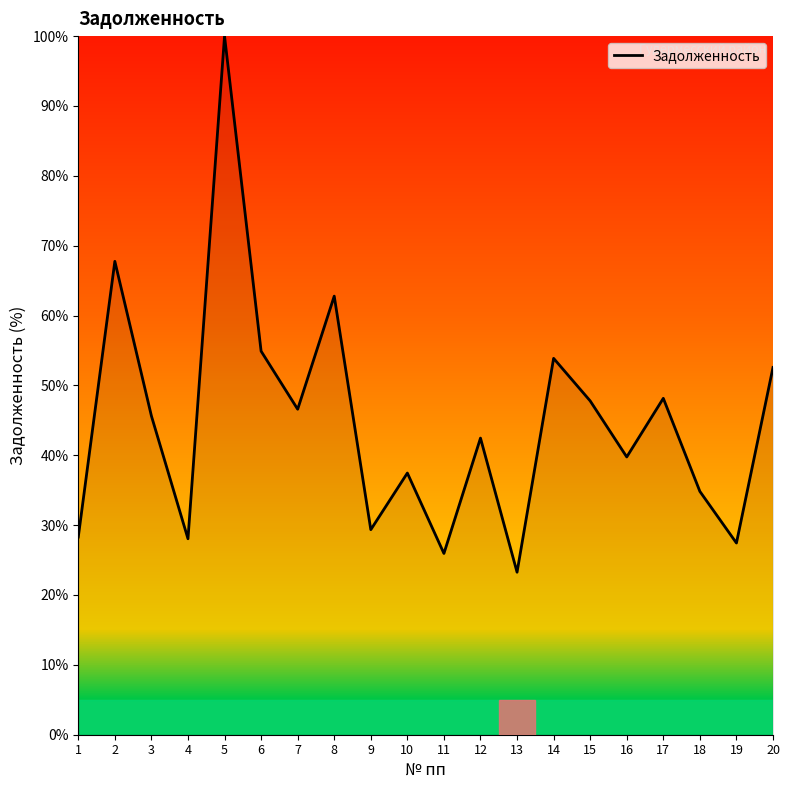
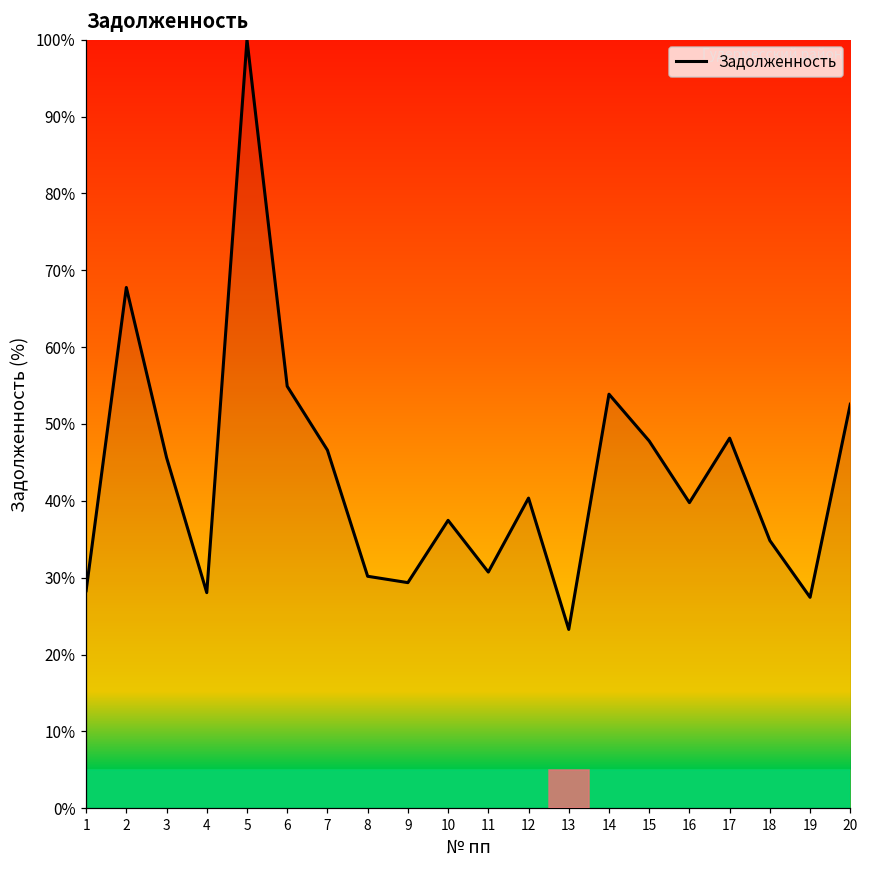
  {
    "1": "28%",
    "2": "68%",
    "3": "46%",
    "4": "28%",
    "5": "100%",
    "6": "55%",
    "7": "47%",
-   "8": "63%",
+   "8": "30%",
    "9": "29%",
    "10": "37%",
-   "11": "26%",
-   "12": "42%",
+   "11": "31%",
+   "12": "40%",
    "13": "23%",
    "14": "54%",
    "15": "48%",
    "16": "40%",
    "17": "48%",
    "18": "35%",
    "19": "27%",
    "20": "53%"
  }
